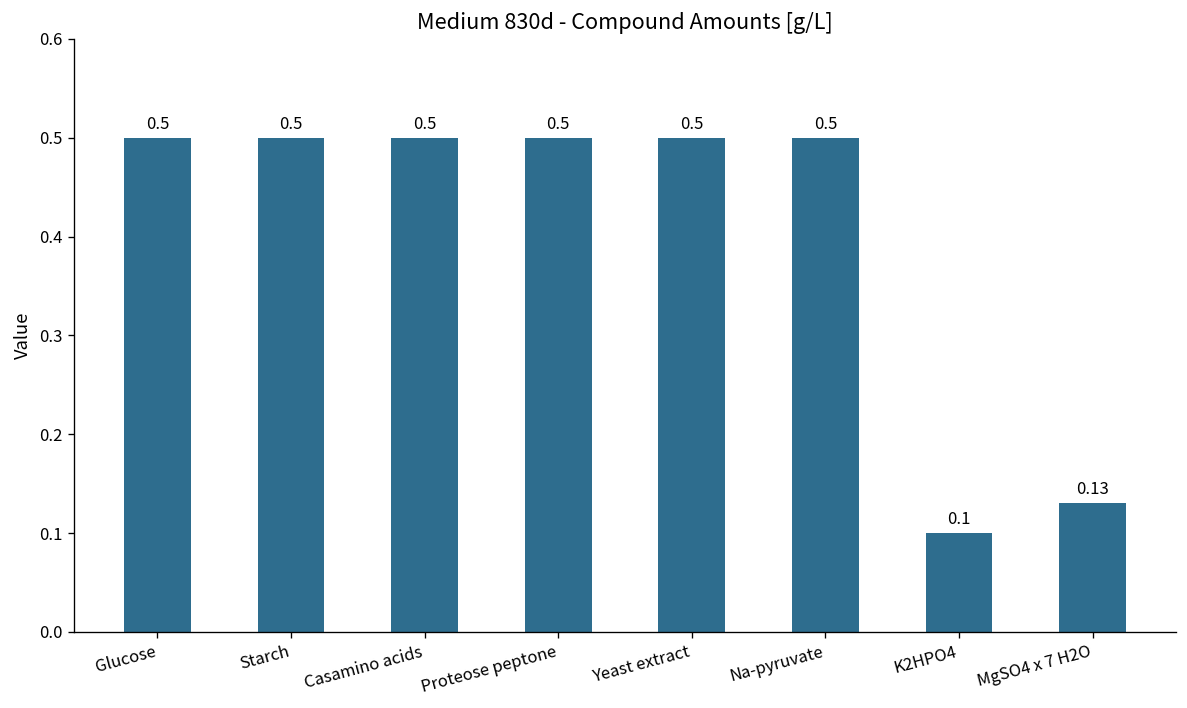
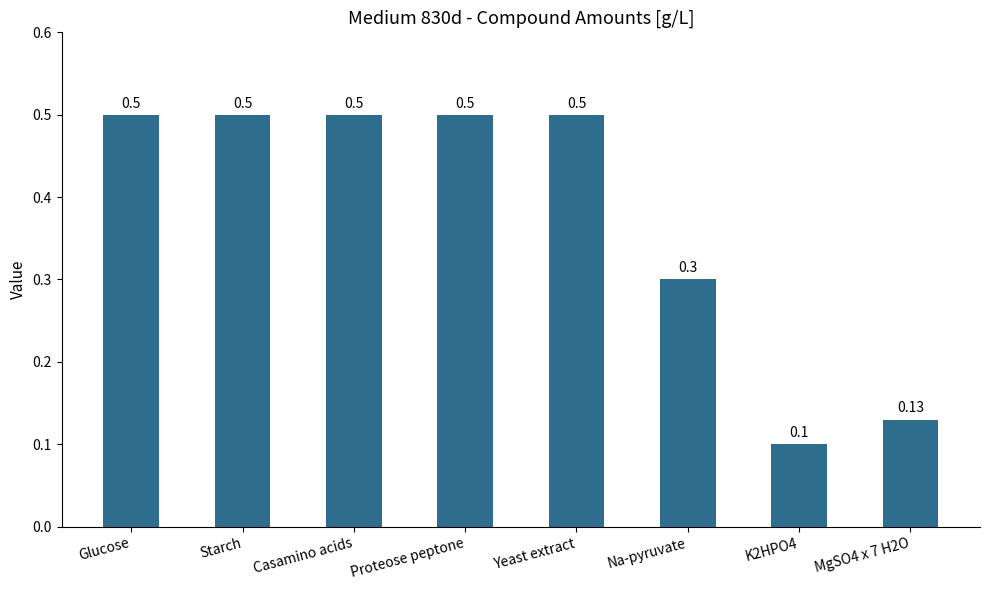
  {
    "Glucose": 0.5,
    "Starch": 0.5,
    "Casamino acids": 0.5,
    "Proteose peptone": 0.5,
    "Yeast extract": 0.5,
-   "Na-pyruvate": 0.5,
+   "Na-pyruvate": 0.3,
    "K2HPO4": 0.1,
    "MgSO4 x 7 H2O": 0.13
  }
